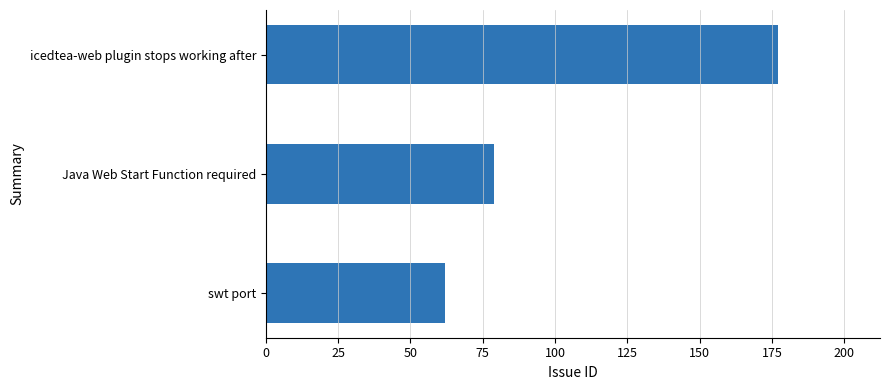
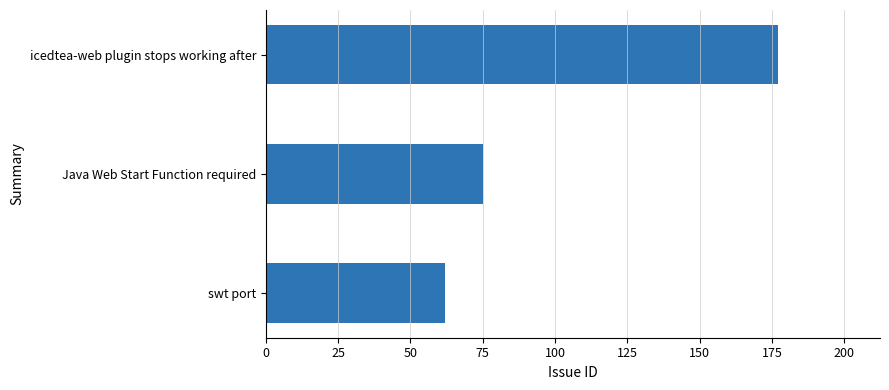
  {
    "icedtea-web plugin stops working after": 177,
-   "Java Web Start Function required": 79,
+   "Java Web Start Function required": 75,
    "swt port": 62
  }
